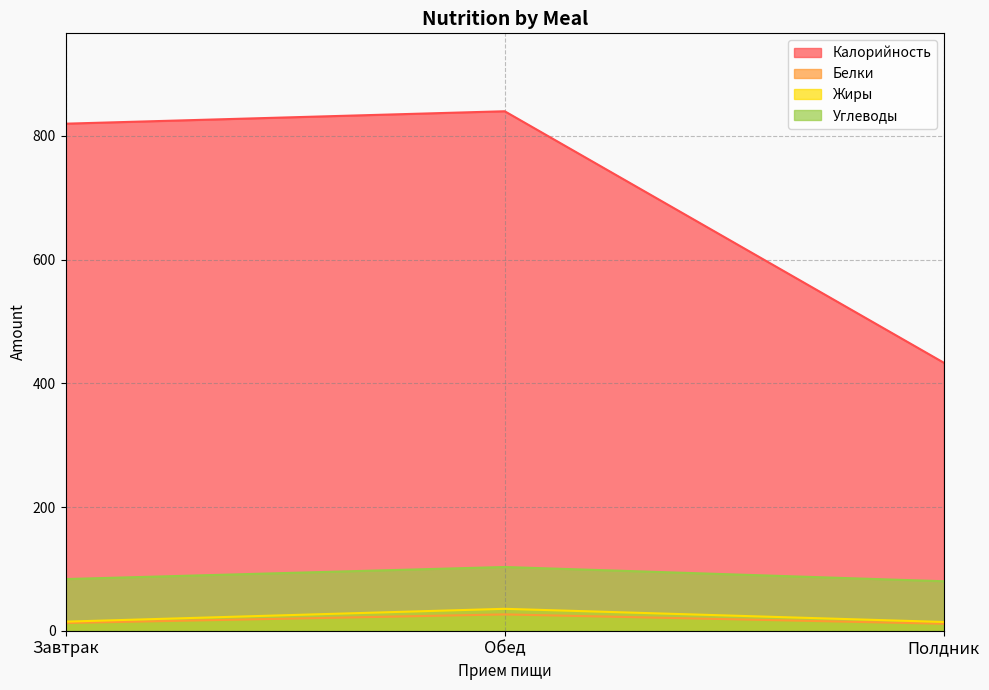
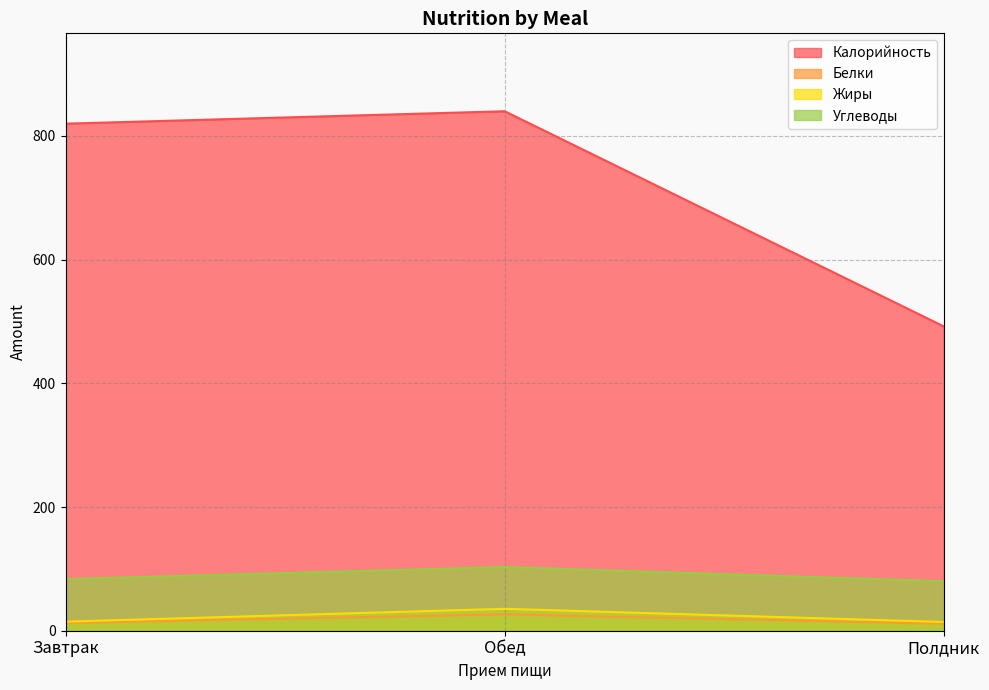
  {
    "Калорийность": {
      "Завтрак": 820,
      "Обед": 840,
-     "Полдник": 430
+     "Полдник": 490
    },
    "Белки": {
      "Обед": 30
    },
    "Жиры": {
      "Обед": 40
    },
    "Углеводы": {
      "Завтрак": 80,
      "Обед": 100,
      "Полдник": 80
    }
  }
